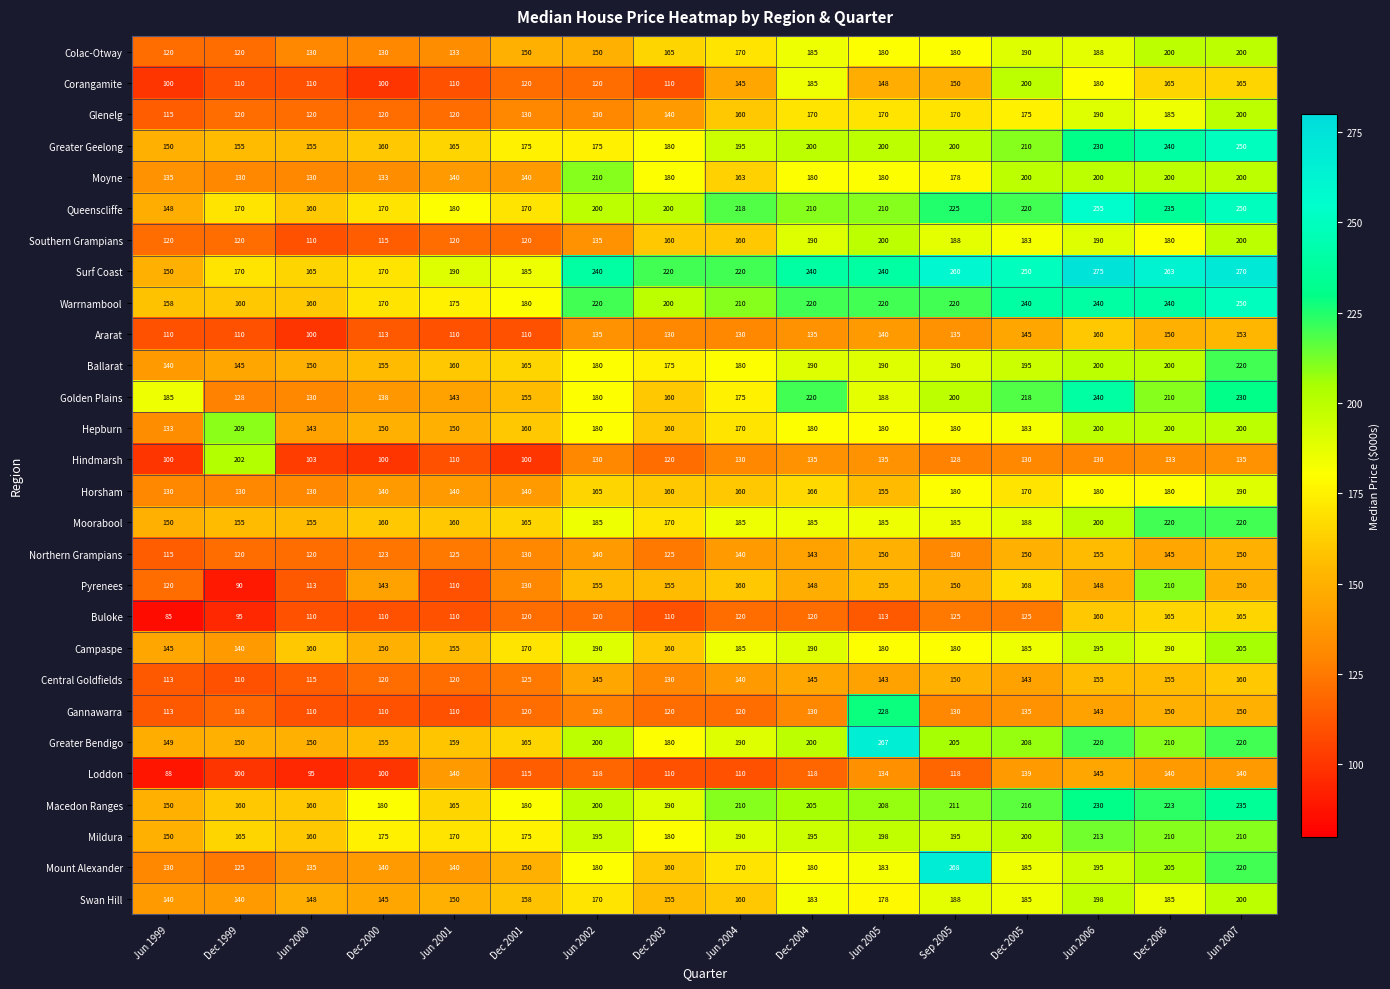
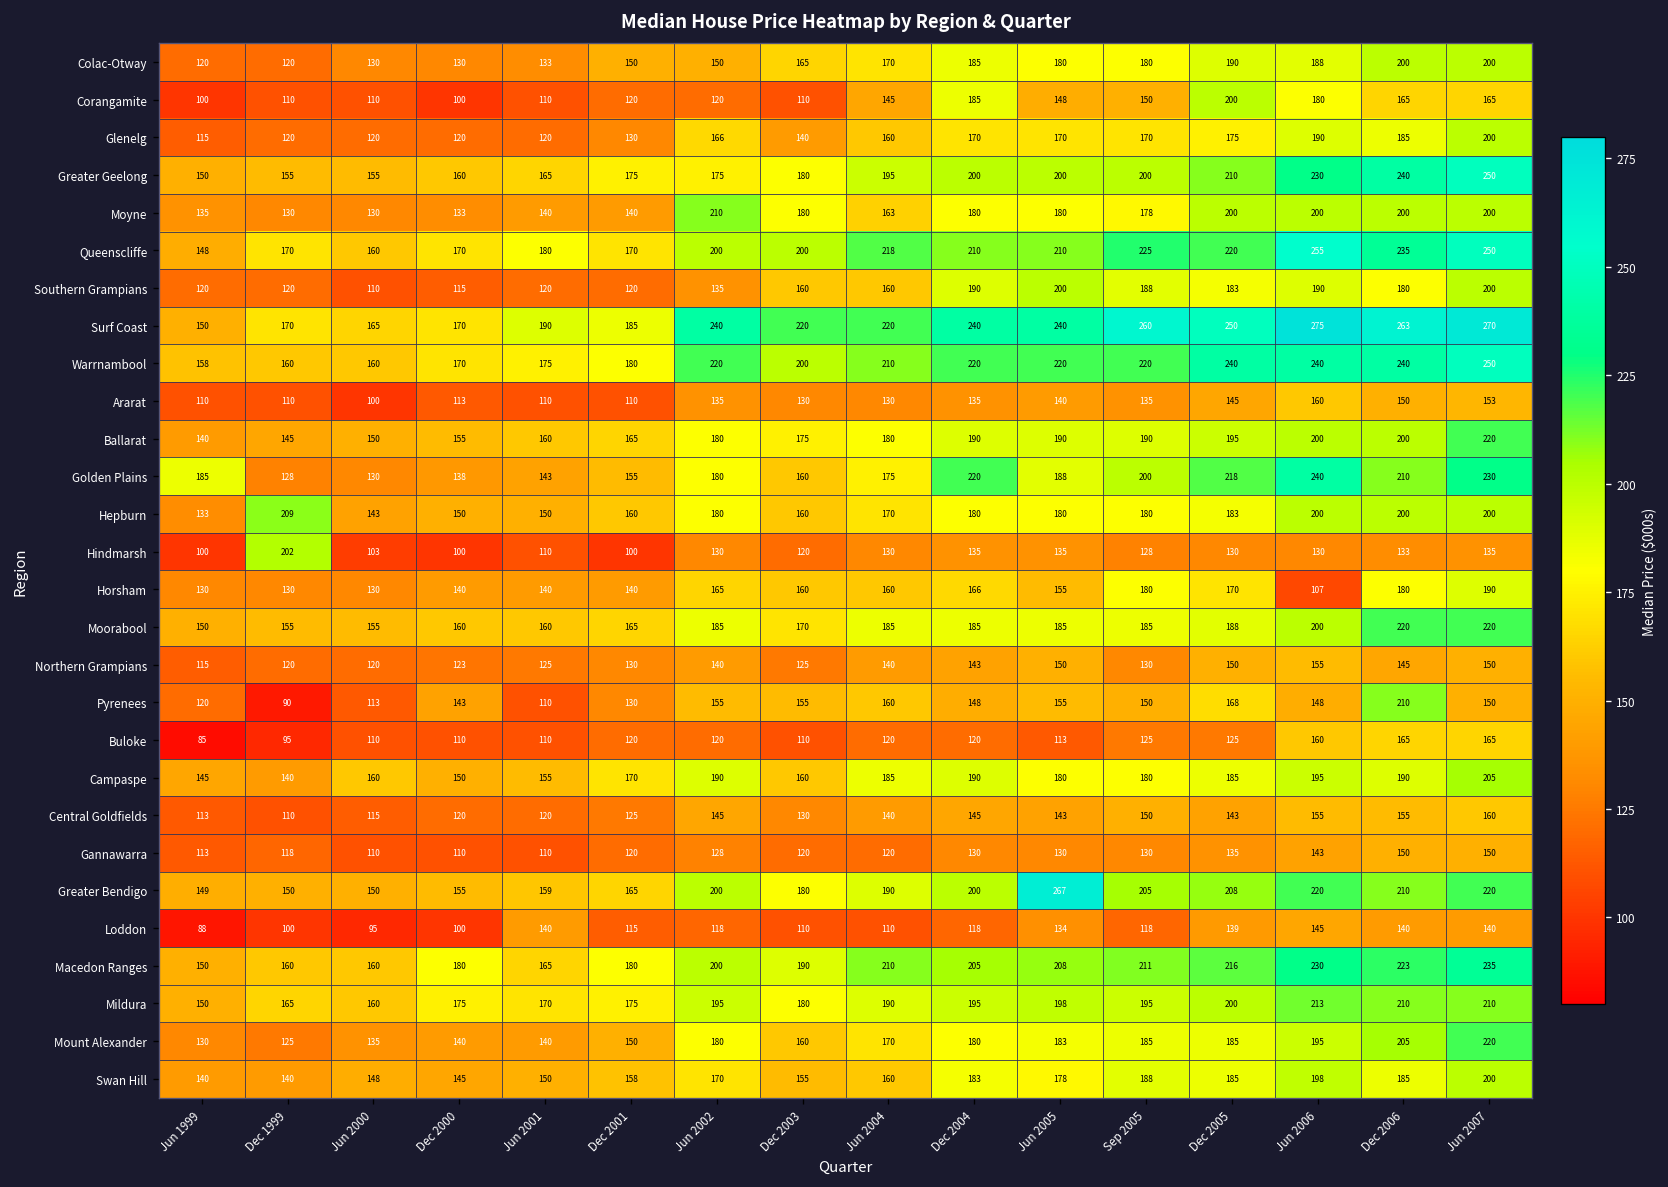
  {
    "Glenelg": {
      "Jun 1999": 115,
      "Dec 1999": 120,
      "Jun 2000": 120,
      "Dec 2000": 120,
      "Jun 2001": 120,
      "Dec 2001": 130,
-     "Jun 2002": 130,
+     "Jun 2002": 166,
      "Dec 2003": 140,
      "Jun 2004": 160,
      "Dec 2004": 170,
      "Jun 2005": 170,
      "Sep 2005": 170,
      "Dec 2005": 175,
      "Jun 2006": 190,
      "Dec 2006": 185,
      "Jun 2007": 200
    },
    "Horsham": {
      "Jun 1999": 130,
      "Dec 1999": 130,
      "Jun 2000": 130,
      "Dec 2000": 140,
      "Jun 2001": 140,
      "Dec 2001": 140,
      "Jun 2002": 165,
      "Dec 2003": 160,
      "Jun 2004": 160,
      "Dec 2004": 166,
      "Jun 2005": 155,
      "Sep 2005": 180,
      "Dec 2005": 170,
-     "Jun 2006": 180,
+     "Jun 2006": 107,
      "Dec 2006": 180,
      "Jun 2007": 190
    },
    "Gannawarra": {
      "Jun 1999": 113,
      "Dec 1999": 118,
      "Jun 2000": 110,
      "Dec 2000": 110,
      "Jun 2001": 110,
      "Dec 2001": 120,
      "Jun 2002": 128,
      "Dec 2003": 120,
      "Jun 2004": 120,
      "Dec 2004": 130,
-     "Jun 2005": 228,
+     "Jun 2005": 130,
      "Sep 2005": 130,
      "Dec 2005": 135,
      "Jun 2006": 143,
      "Dec 2006": 150,
      "Jun 2007": 150
    },
    "Mount Alexander": {
      "Jun 1999": 130,
      "Dec 1999": 125,
      "Jun 2000": 135,
      "Dec 2000": 140,
      "Jun 2001": 140,
      "Dec 2001": 150,
      "Jun 2002": 180,
      "Dec 2003": 160,
      "Jun 2004": 170,
      "Dec 2004": 180,
      "Jun 2005": 183,
-     "Sep 2005": 268,
+     "Sep 2005": 185,
      "Dec 2005": 185,
      "Jun 2006": 195,
      "Dec 2006": 205,
      "Jun 2007": 220
    }
  }
